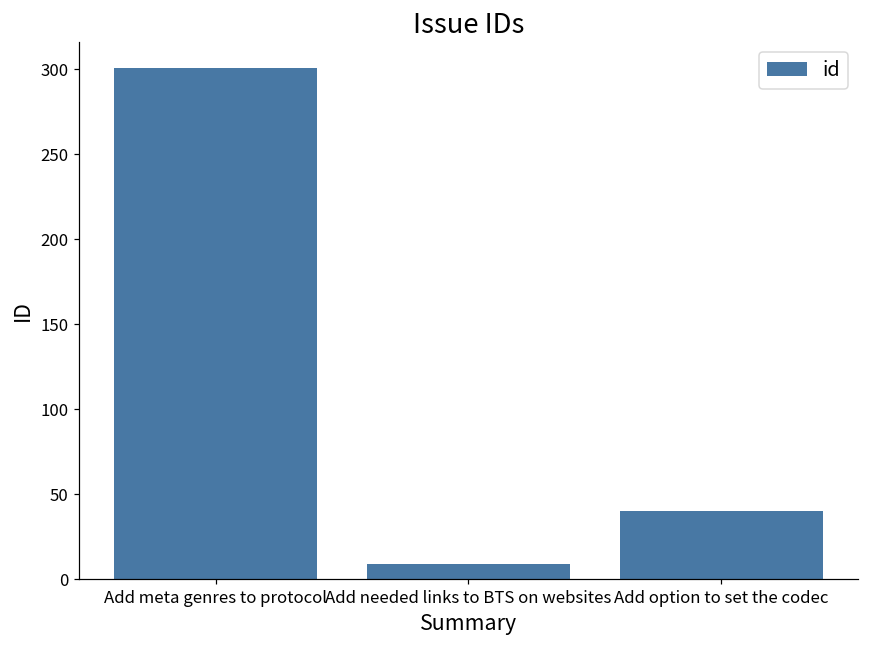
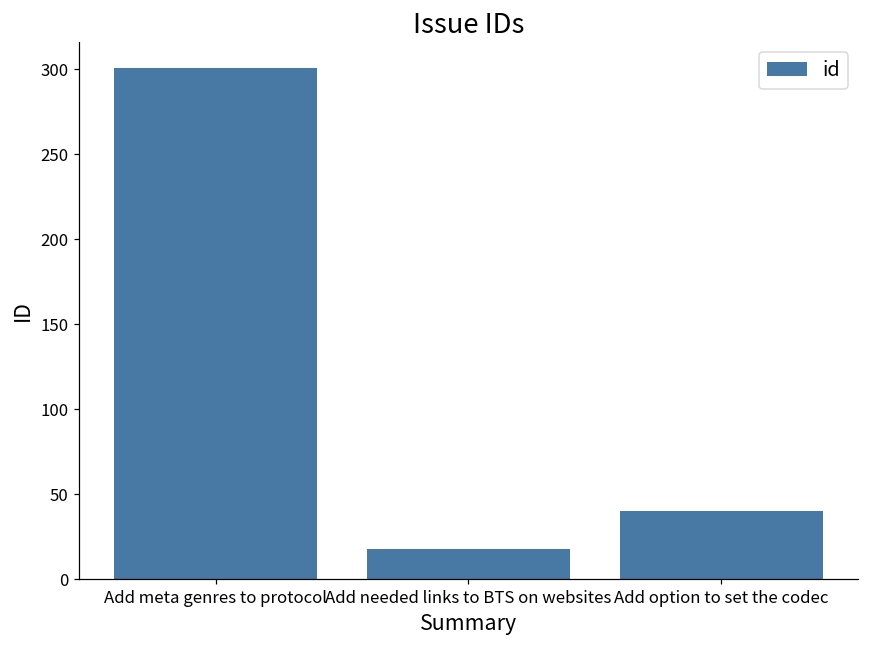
  {
    "Add meta genres to protocol": 301,
-   "Add needed links to BTS on websites": 9,
+   "Add needed links to BTS on websites": 18,
    "Add option to set the codec": 40
  }
